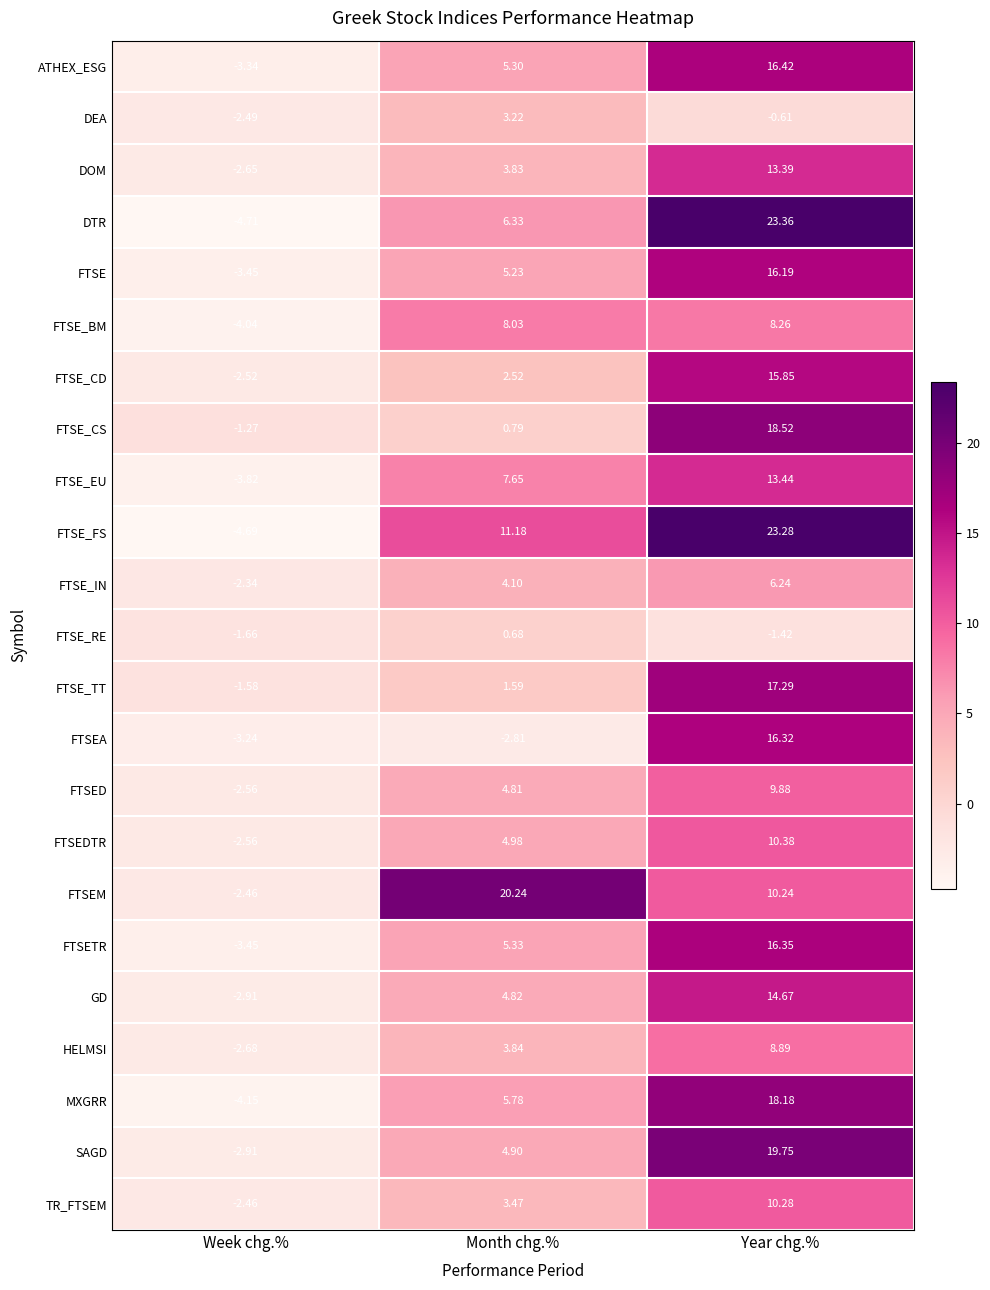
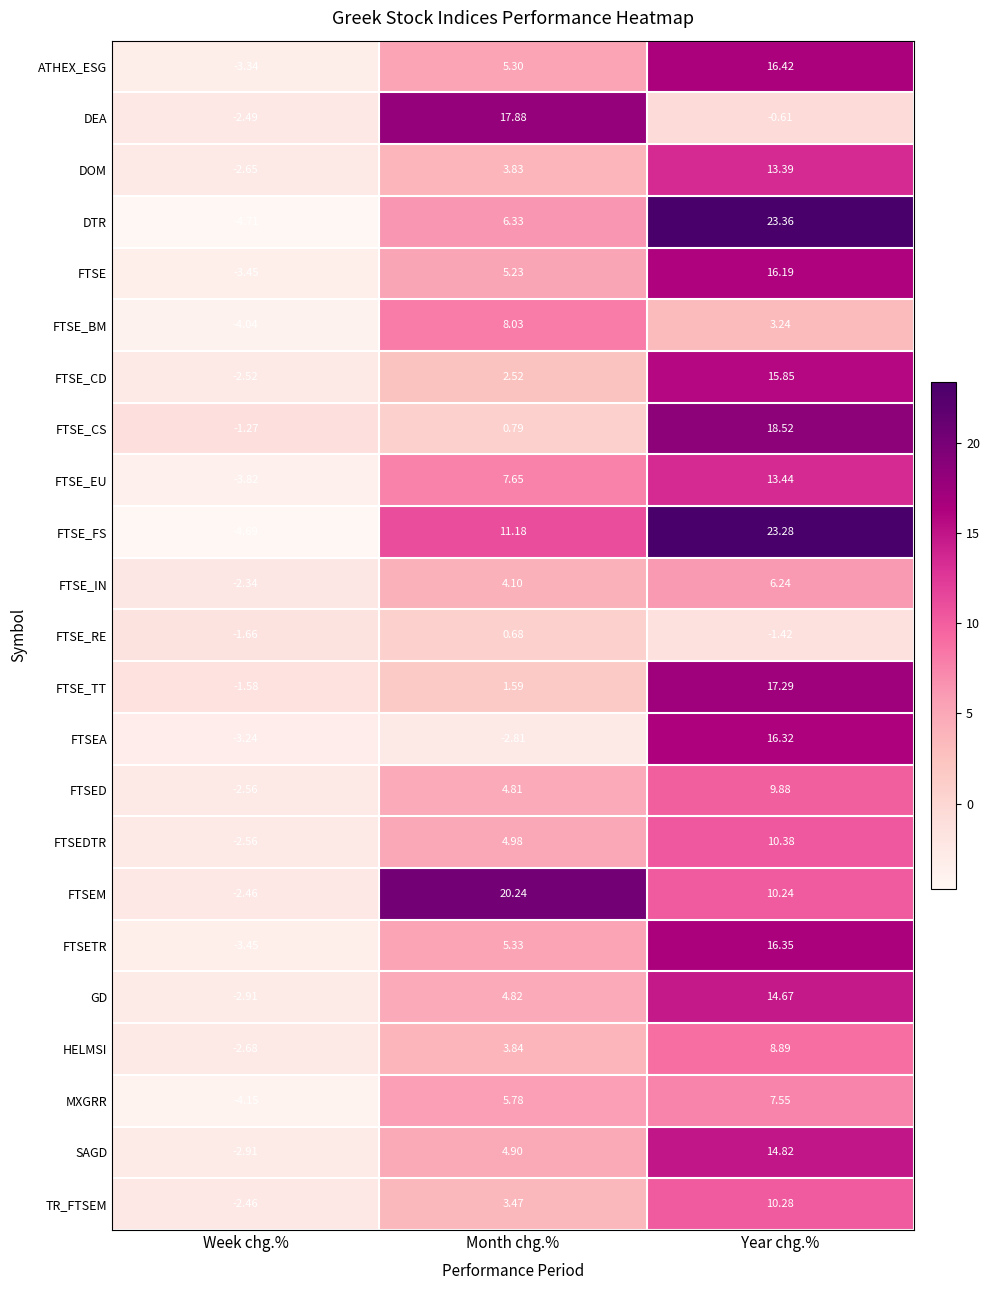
  {
    "ATHEX_ESG": {
      "Month chg.%": 5.30,
      "Year chg.%": 16.42
    },
    "DEA": {
-     "Month chg.%": 3.22
+     "Month chg.%": 17.88
    },
    "DOM": {
      "Month chg.%": 3.83,
      "Year chg.%": 13.39
    },
    "DTR": {
      "Month chg.%": 6.33,
      "Year chg.%": 23.36
    },
    "FTSE": {
      "Month chg.%": 5.23,
      "Year chg.%": 16.19
    },
    "FTSE_BM": {
      "Month chg.%": 8.03,
-     "Year chg.%": 8.26
+     "Year chg.%": 3.24
    },
    "FTSE_CD": {
      "Month chg.%": 2.52,
      "Year chg.%": 15.85
    },
    "FTSE_CS": {
      "Month chg.%": 0.79,
      "Year chg.%": 18.52
    },
    "FTSE_EU": {
      "Month chg.%": 7.65,
      "Year chg.%": 13.44
    },
    "FTSE_FS": {
      "Month chg.%": 11.18,
      "Year chg.%": 23.28
    },
    "FTSE_IN": {
      "Month chg.%": 4.10,
      "Year chg.%": 6.24
    },
    "FTSE_RE": {
      "Month chg.%": 0.68
    },
    "FTSE_TT": {
      "Month chg.%": 1.59,
      "Year chg.%": 17.29
    },
    "FTSEA": {
      "Year chg.%": 16.32
    },
    "FTSED": {
      "Month chg.%": 4.81,
      "Year chg.%": 9.88
    },
    "FTSEDTR": {
      "Month chg.%": 4.98,
      "Year chg.%": 10.38
    },
    "FTSEM": {
      "Month chg.%": 20.24,
      "Year chg.%": 10.24
    },
    "FTSETR": {
      "Month chg.%": 5.33,
      "Year chg.%": 16.35
    },
    "GD": {
      "Month chg.%": 4.82,
      "Year chg.%": 14.67
    },
    "HELMSI": {
      "Month chg.%": 3.84,
      "Year chg.%": 8.89
    },
    "MXGRR": {
      "Month chg.%": 5.78,
-     "Year chg.%": 18.18
+     "Year chg.%": 7.55
    },
    "SAGD": {
      "Month chg.%": 4.90,
-     "Year chg.%": 19.75
+     "Year chg.%": 14.82
    },
    "TR_FTSEM": {
      "Month chg.%": 3.47,
      "Year chg.%": 10.28
    }
  }
